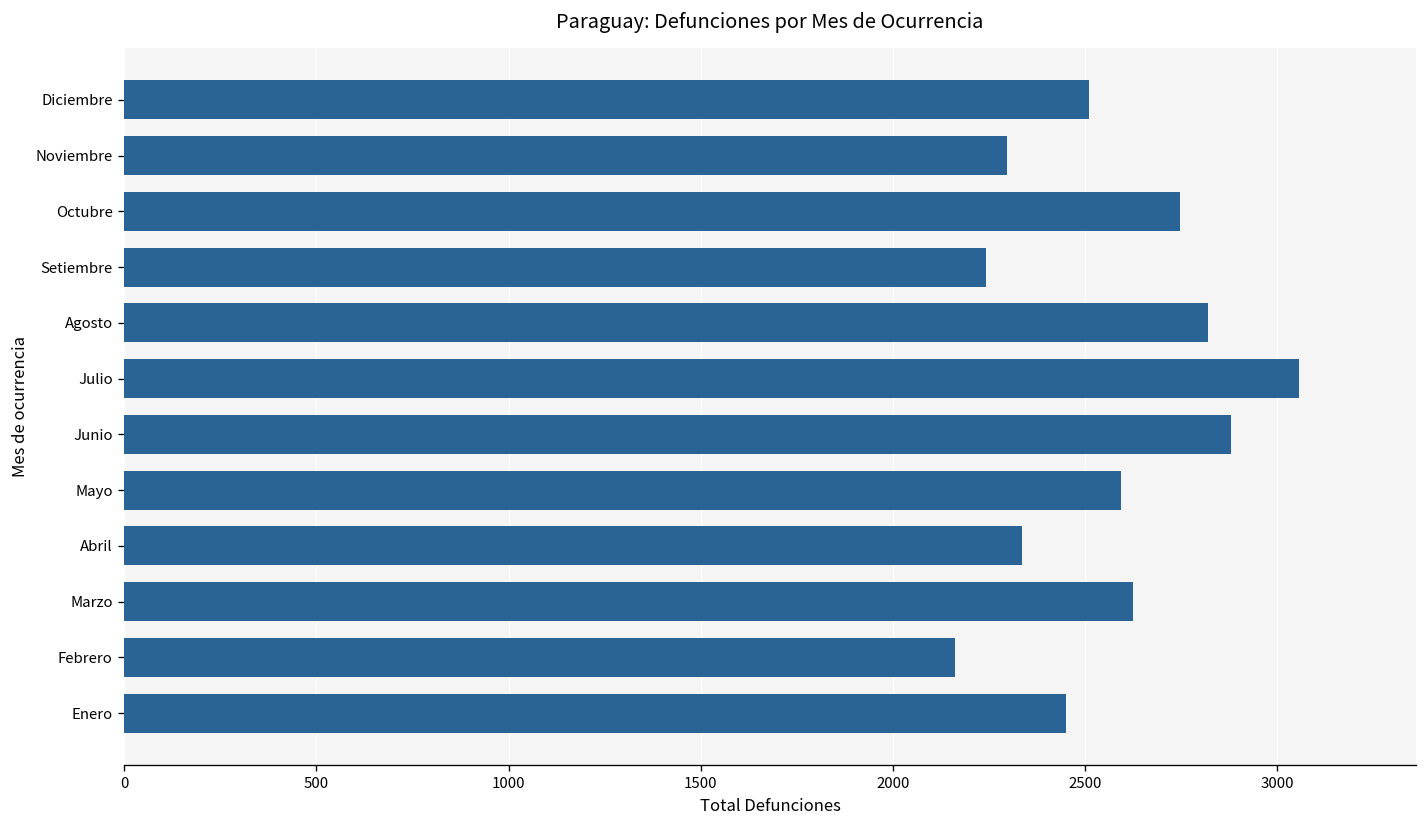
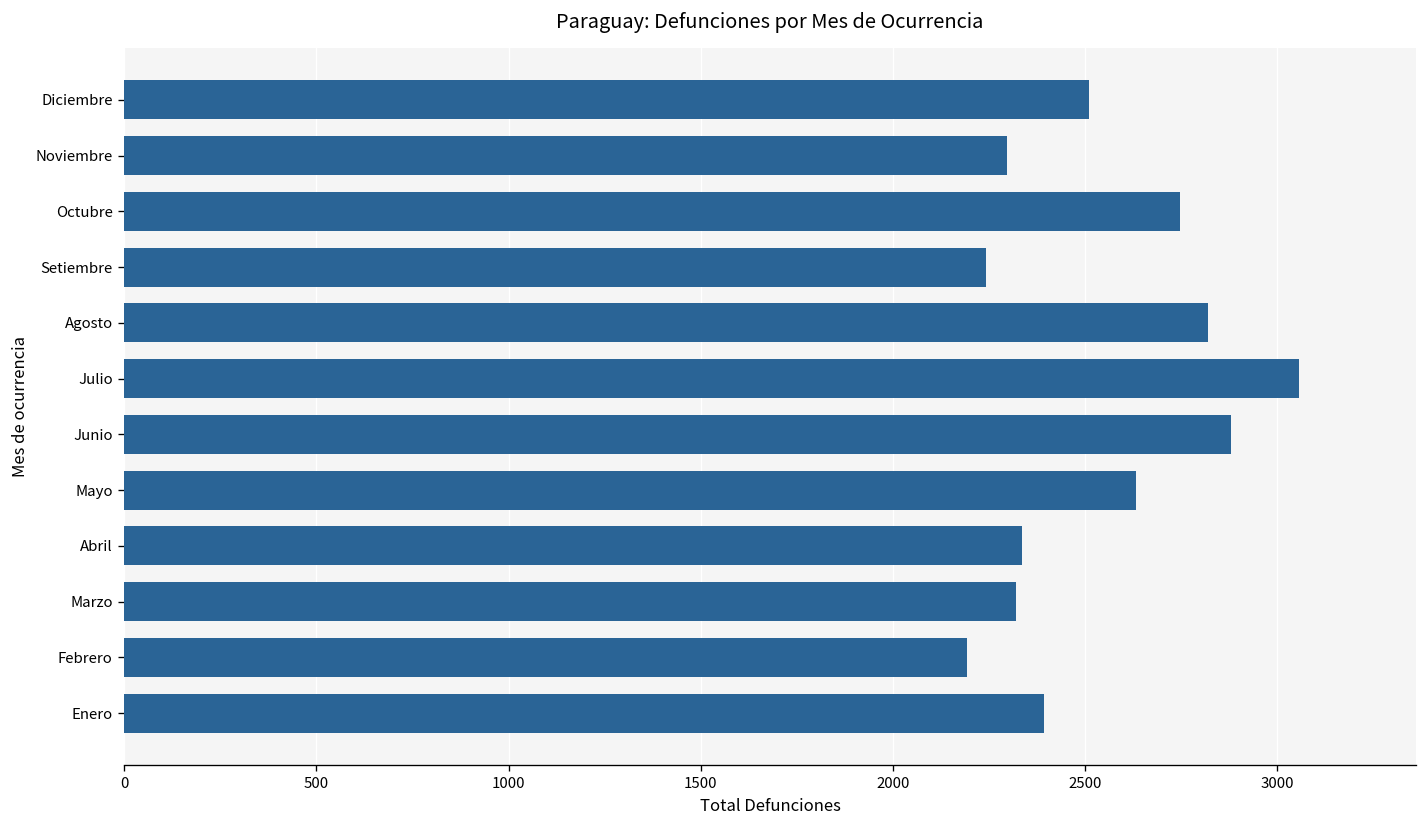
  {
    "Diciembre": 2510,
    "Noviembre": 2300,
    "Octubre": 2750,
    "Setiembre": 2240,
    "Agosto": 2820,
    "Julio": 3060,
    "Junio": 2880,
-   "Mayo": 2590,
+   "Mayo": 2630,
    "Abril": 2340,
-   "Marzo": 2630,
-   "Febrero": 2160,
-   "Enero": 2450
+   "Marzo": 2320,
+   "Febrero": 2190,
+   "Enero": 2390
  }
